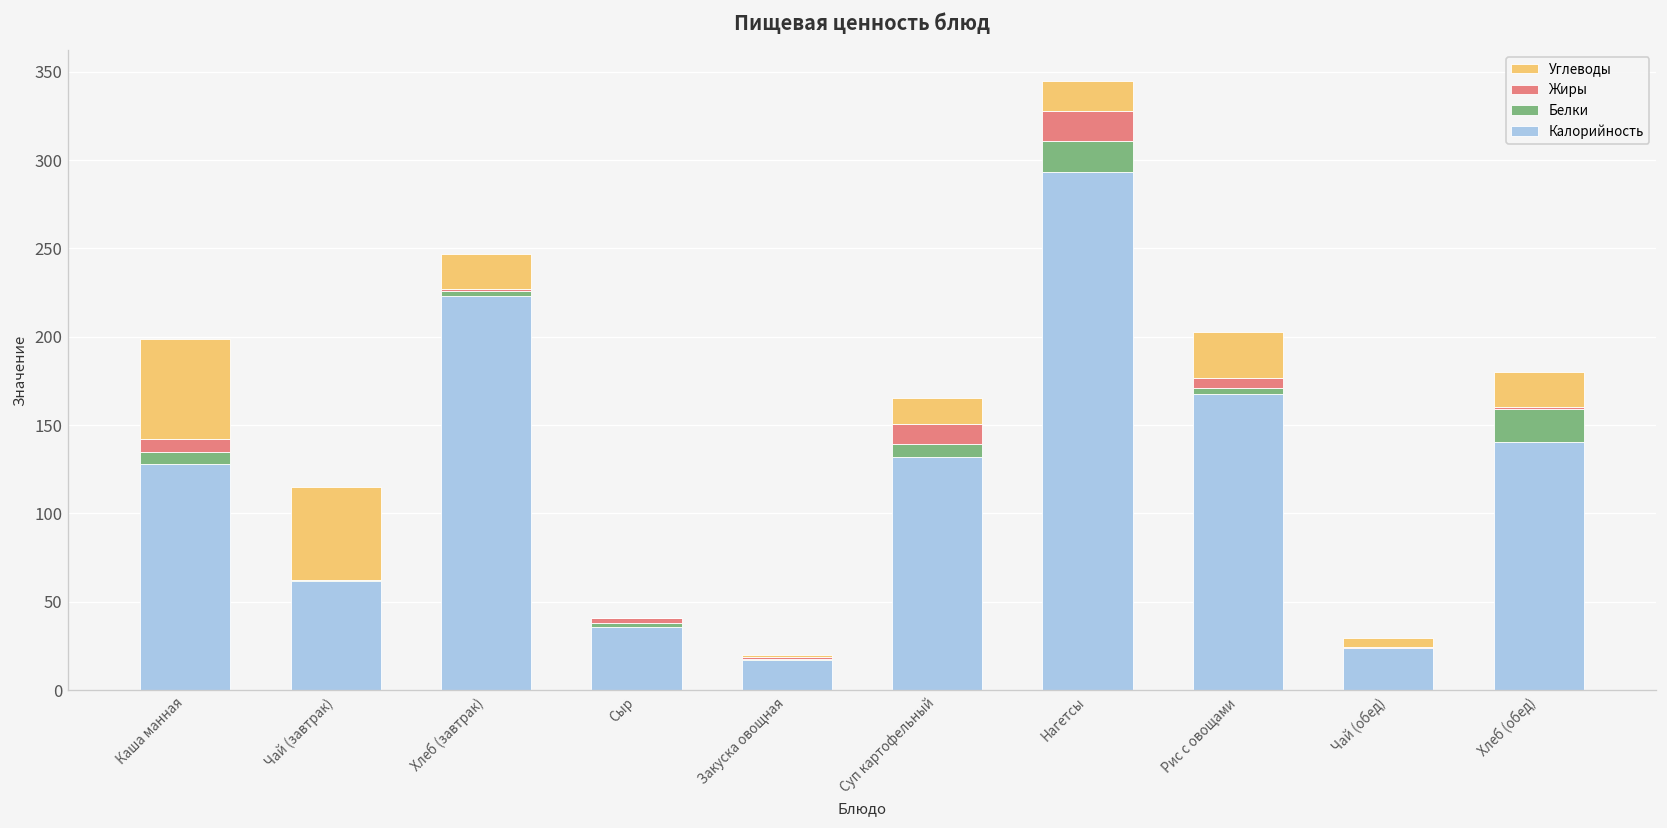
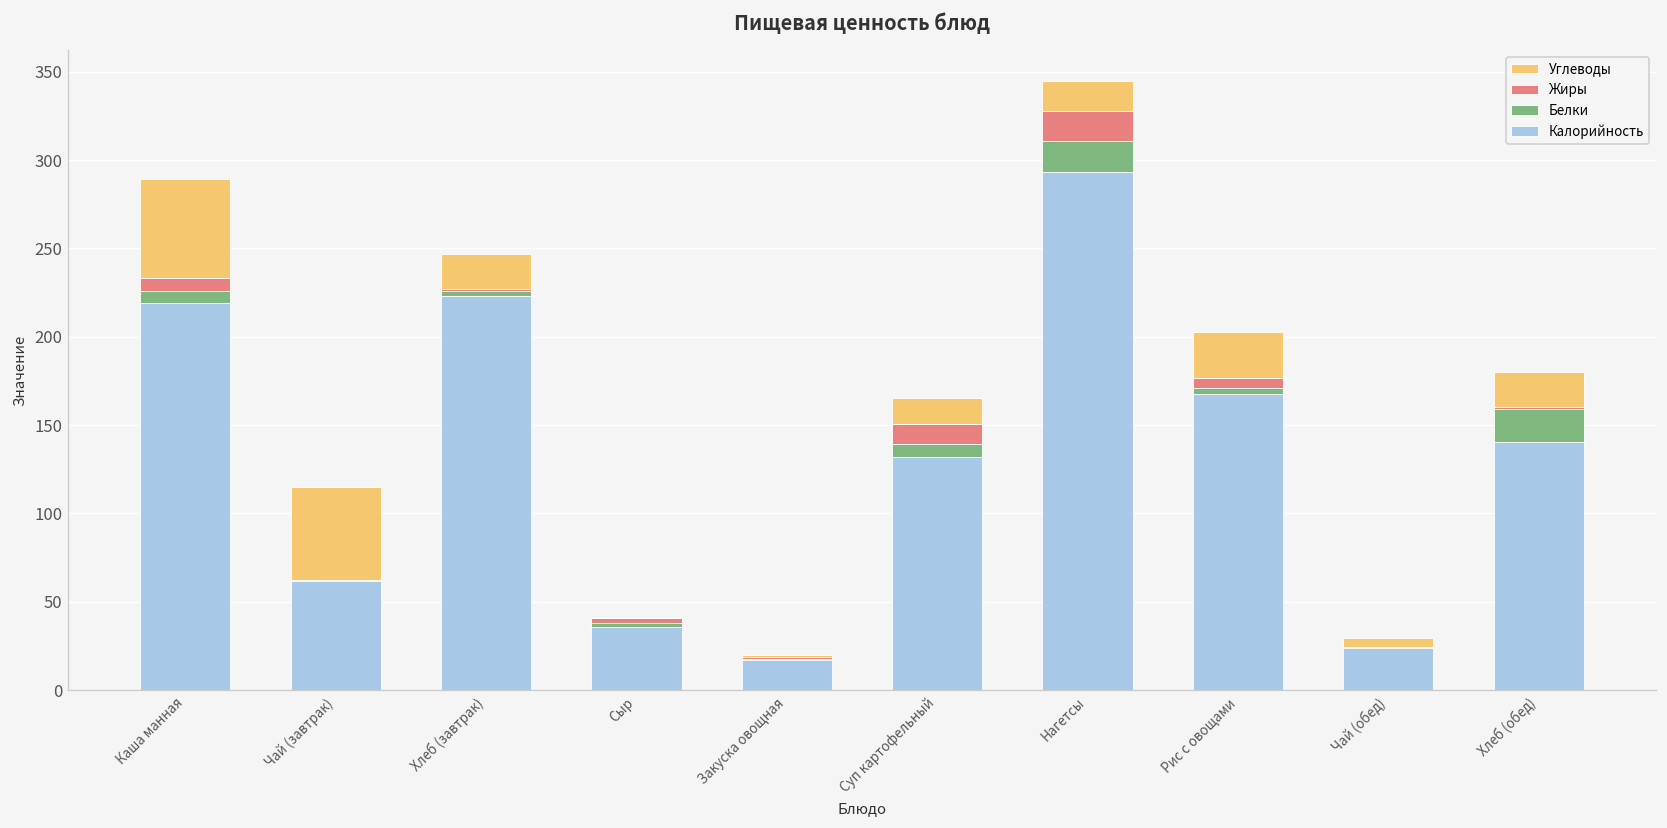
  {
    "Калорийность": {
-     "Каша манная": 128,
+     "Каша манная": 219,
      "Чай (завтрак)": 62,
      "Хлеб (завтрак)": 223,
      "Сыр": 36,
      "Закуска овощная": 17,
      "Суп картофельный": 132,
      "Нагетсы": 293,
      "Рис с овощами": 168,
      "Чай (обед)": 24,
      "Хлеб (обед)": 141
    },
    "Белки": {
      "Каша манная": 7,
      "Хлеб (завтрак)": 3,
      "Сыр": 2,
      "Суп картофельный": 7,
      "Нагетсы": 18,
      "Рис с овощами": 3,
      "Хлеб (обед)": 19
    },
    "Жиры": {
      "Каша манная": 7,
      "Чай (завтрак)": 0,
      "Сыр": 3,
      "Суп картофельный": 11,
      "Нагетсы": 17,
      "Рис с овощами": 6
    },
    "Углеводы": {
      "Каша манная": 57,
      "Чай (завтрак)": 53,
      "Хлеб (завтрак)": 20,
      "Сыр": 0,
      "Суп картофельный": 15,
      "Нагетсы": 17,
      "Рис с овощами": 26,
      "Чай (обед)": 5,
      "Хлеб (обед)": 20
    }
  }
